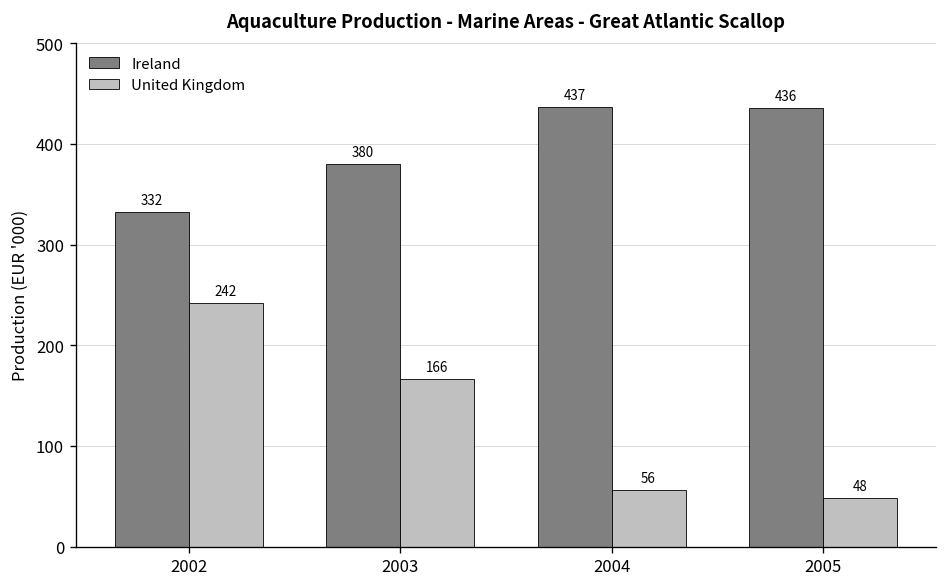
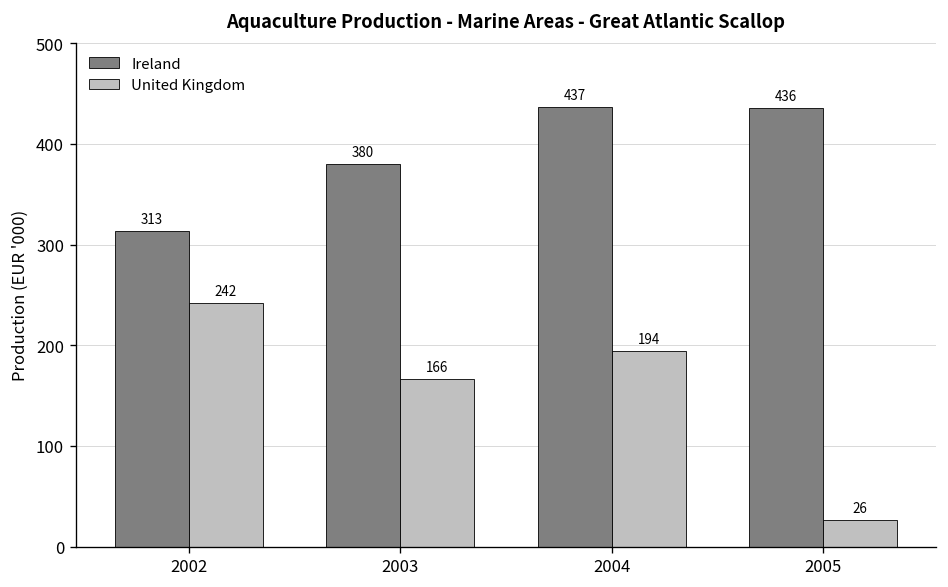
  {
    "Ireland": {
-     "2002": 332,
+     "2002": 313,
      "2003": 380,
      "2004": 437,
      "2005": 436
    },
    "United Kingdom": {
      "2002": 242,
      "2003": 166,
-     "2004": 56,
-     "2005": 48
+     "2004": 194,
+     "2005": 26
    }
  }
